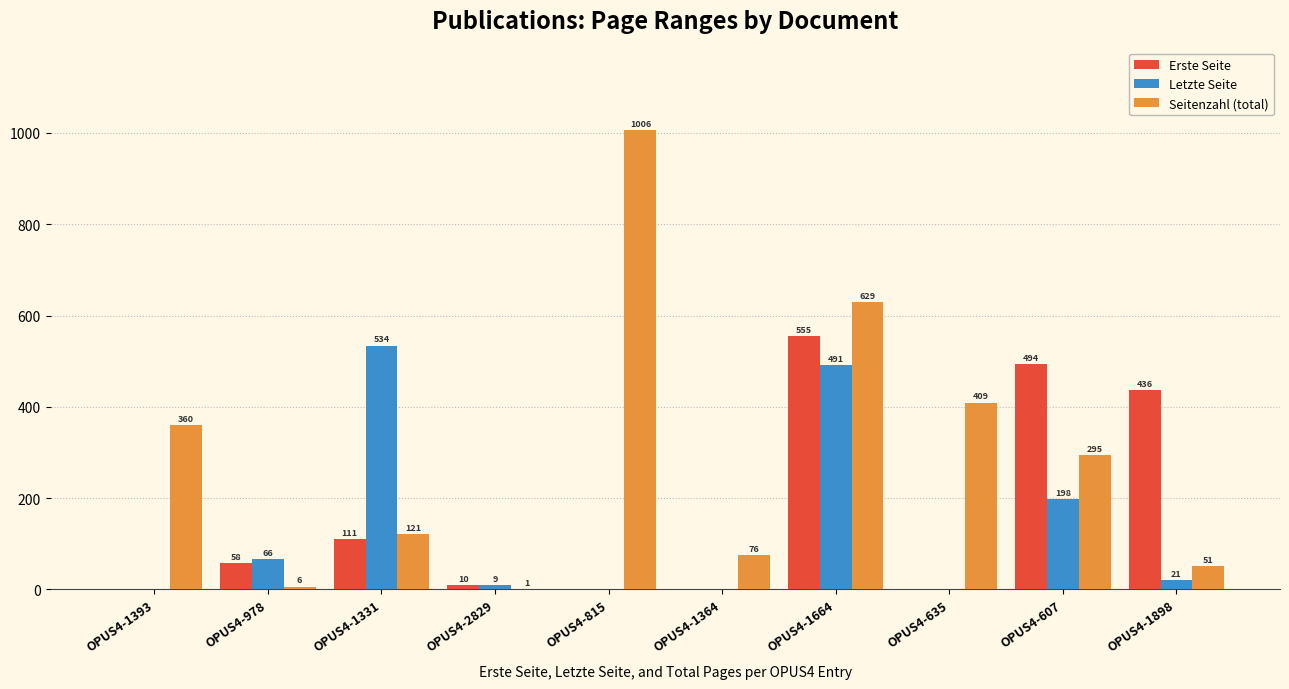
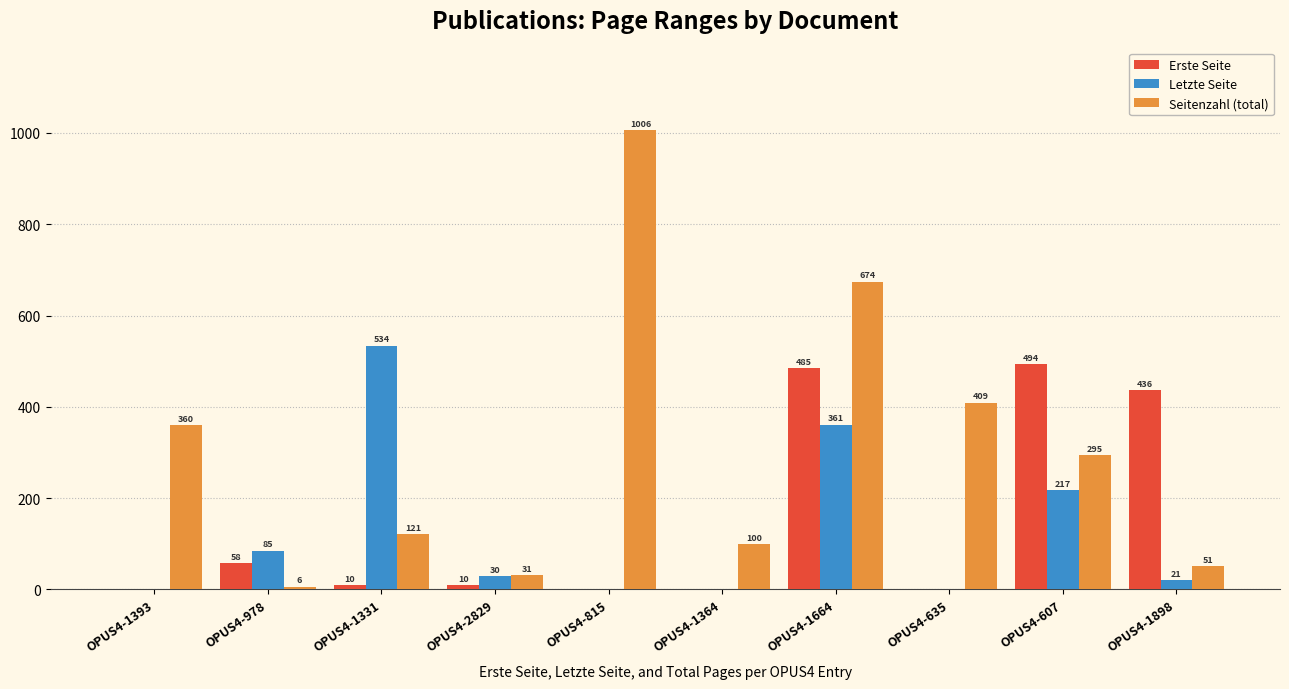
  {
    "Erste Seite": {
      "OPUS4-978": 58,
-     "OPUS4-1331": 111,
+     "OPUS4-1331": 10,
      "OPUS4-2829": 10,
-     "OPUS4-1664": 555,
+     "OPUS4-1664": 485,
      "OPUS4-607": 494,
      "OPUS4-1898": 436
    },
    "Letzte Seite": {
-     "OPUS4-978": 66,
+     "OPUS4-978": 85,
      "OPUS4-1331": 534,
-     "OPUS4-2829": 9,
-     "OPUS4-1664": 491,
-     "OPUS4-607": 198,
+     "OPUS4-2829": 30,
+     "OPUS4-1664": 361,
+     "OPUS4-607": 217,
      "OPUS4-1898": 21
    },
    "Seitenzahl (total)": {
      "OPUS4-1393": 360,
      "OPUS4-978": 6,
      "OPUS4-1331": 121,
-     "OPUS4-2829": 1,
+     "OPUS4-2829": 31,
      "OPUS4-815": 1006,
-     "OPUS4-1364": 76,
-     "OPUS4-1664": 629,
+     "OPUS4-1364": 100,
+     "OPUS4-1664": 674,
      "OPUS4-635": 409,
      "OPUS4-607": 295,
      "OPUS4-1898": 51
    }
  }
